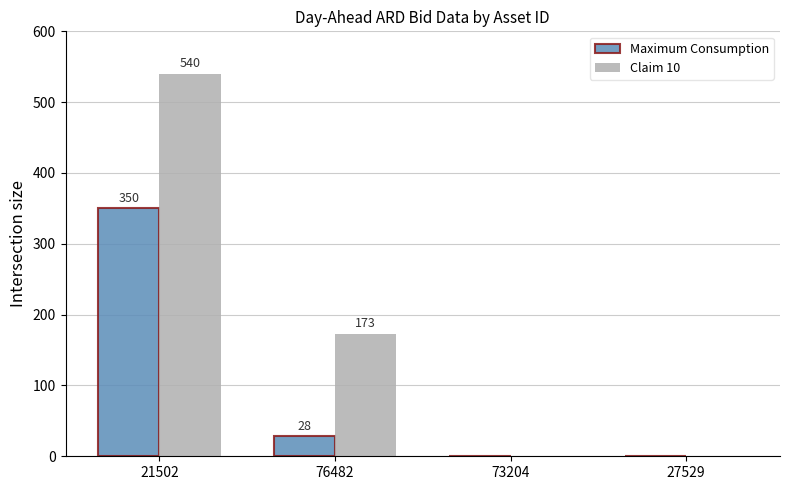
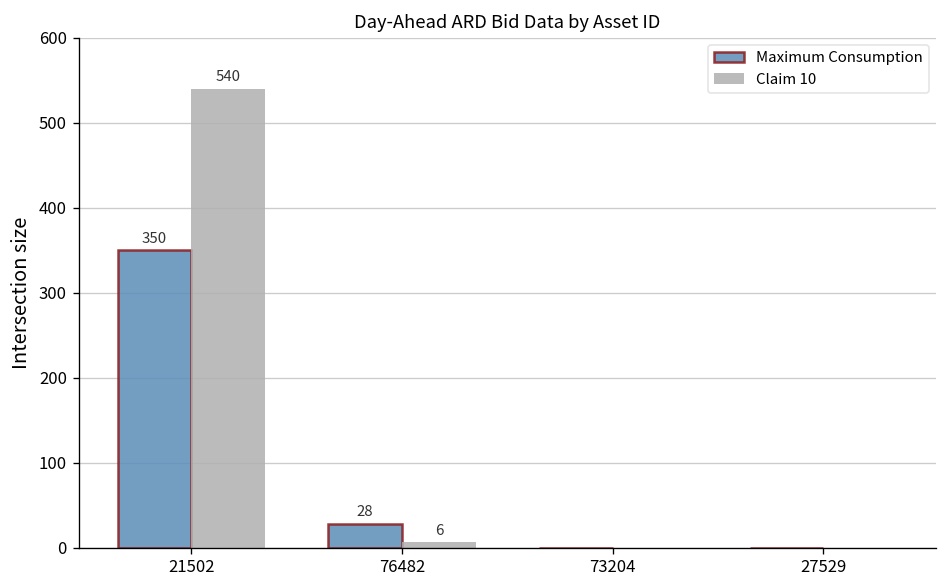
  {
    "Maximum Consumption": {
      "21502": 350,
      "76482": 28
    },
    "Claim 10": {
      "21502": 540,
-     "76482": 173
+     "76482": 6
    }
  }
